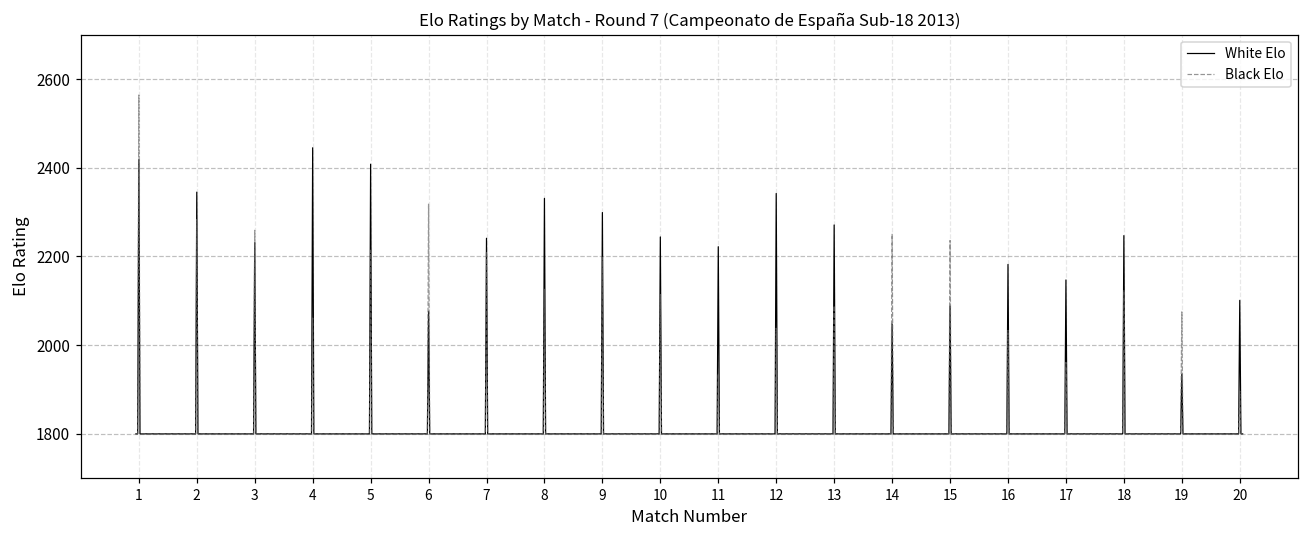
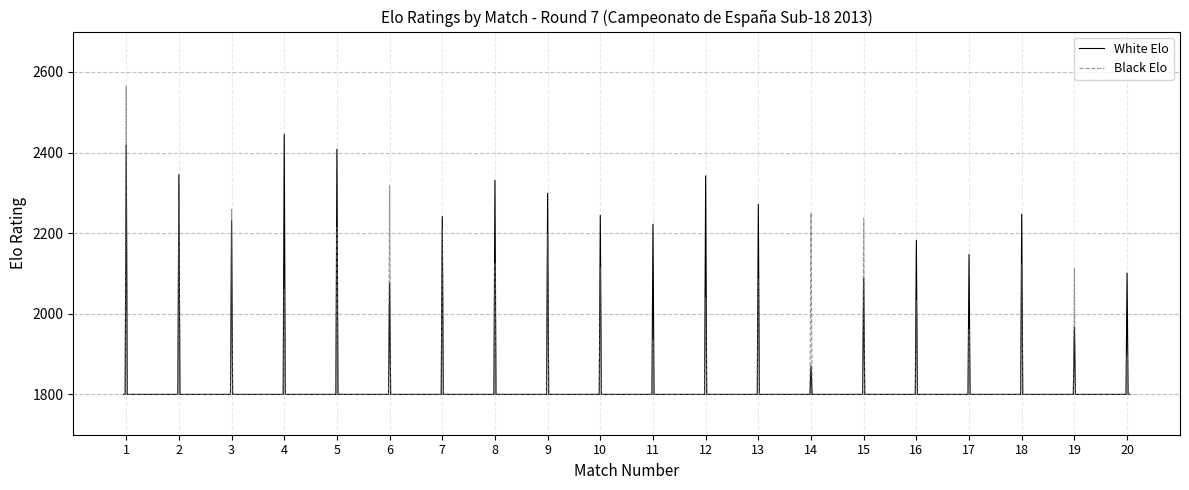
  {
    "White Elo": {
      "1": 2420,
      "2": 2350,
      "3": 2230,
      "4": 2450,
      "5": 2410,
      "6": 2080,
      "7": 2240,
      "8": 2330,
      "9": 2300,
      "10": 2240,
      "11": 2220,
      "12": 2340,
      "13": 2270,
-     "14": 2050,
+     "14": 1870,
      "15": 2090,
      "16": 2180,
      "17": 2150,
      "18": 2250,
-     "19": 1930,
+     "19": 1970,
      "20": 2100
    },
    "Black Elo": {
      "1": 2560,
      "2": 2280,
      "3": 2260,
      "4": 2060,
      "5": 2210,
      "6": 2320,
      "7": 2210,
      "8": 2130,
      "9": 2200,
      "10": 2110,
      "11": 1940,
      "12": 2040,
      "13": 2090,
      "14": 2250,
      "15": 2240,
      "16": 2030,
      "17": 1960,
      "18": 2120,
-     "19": 2080,
+     "19": 2110,
      "20": 1900
    }
  }
